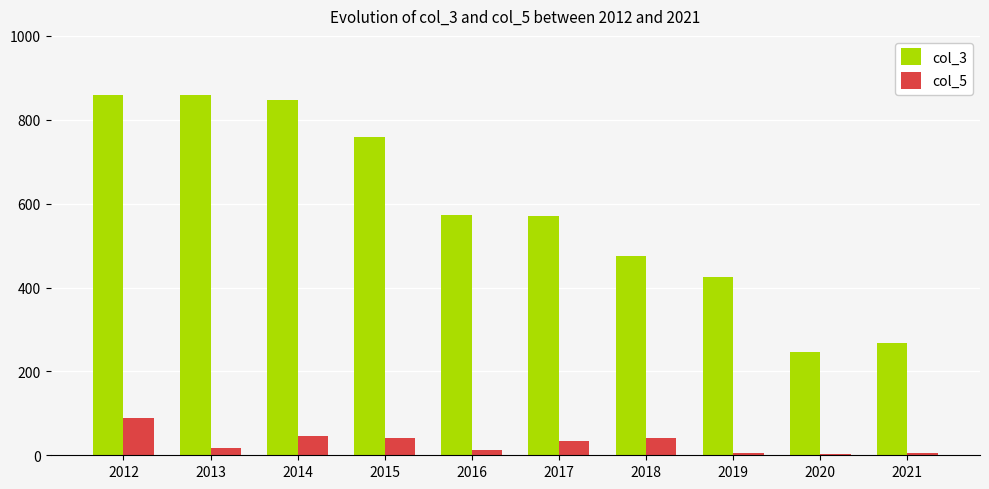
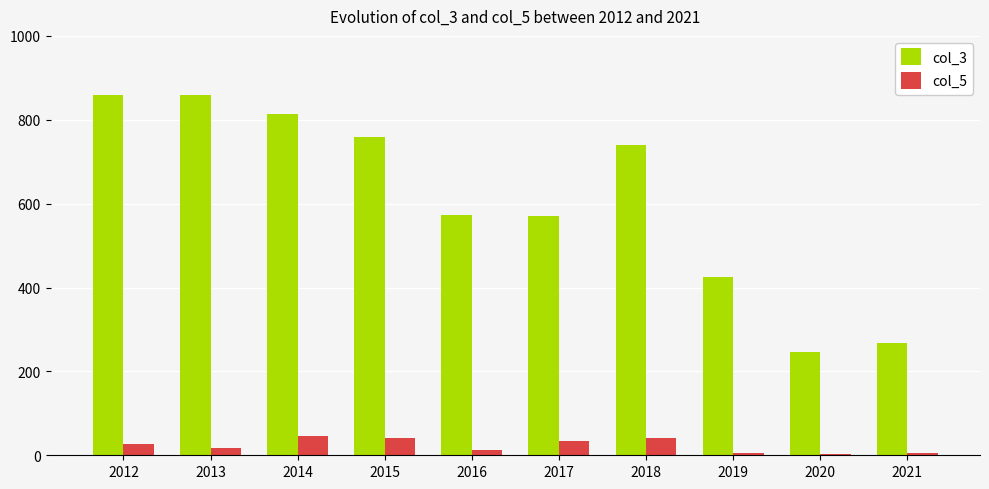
  {
    "col_3": {
      "2012": 860,
      "2013": 860,
-     "2014": 850,
+     "2014": 810,
      "2015": 760,
      "2016": 570,
      "2017": 570,
-     "2018": 470,
+     "2018": 740,
      "2019": 420,
      "2020": 250,
      "2021": 270
    },
    "col_5": {
-     "2012": 90,
+     "2012": 30,
      "2013": 20,
      "2014": 50,
      "2015": 40,
      "2016": 10,
      "2017": 40,
      "2018": 40,
      "2021": 10
    }
  }
